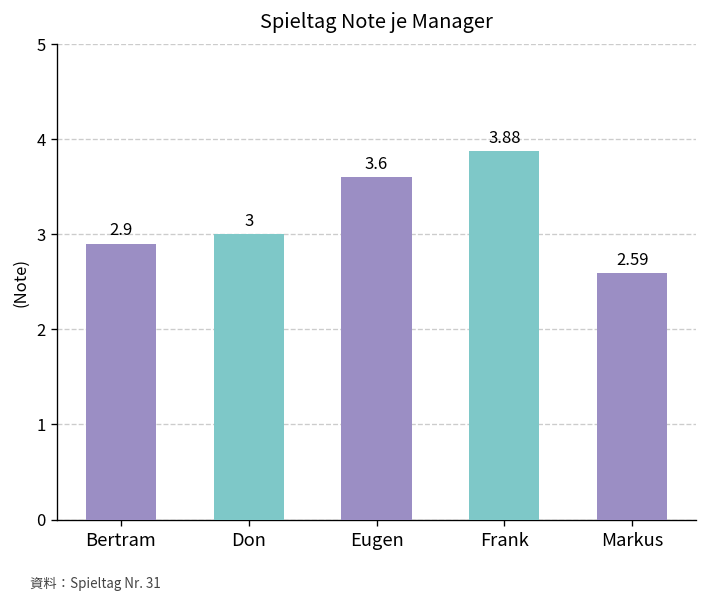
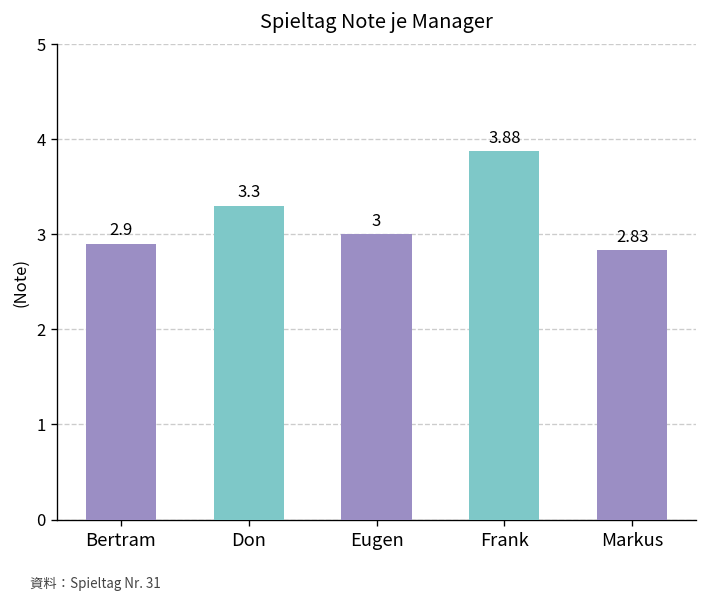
  {
    "Bertram": 2.9,
-   "Don": 3,
-   "Eugen": 3.6,
+   "Don": 3.3,
+   "Eugen": 3,
    "Frank": 3.88,
-   "Markus": 2.59
+   "Markus": 2.83
  }
